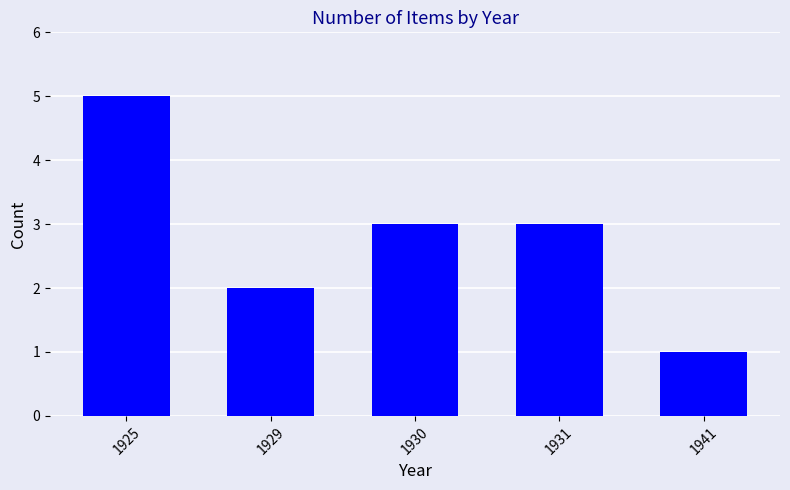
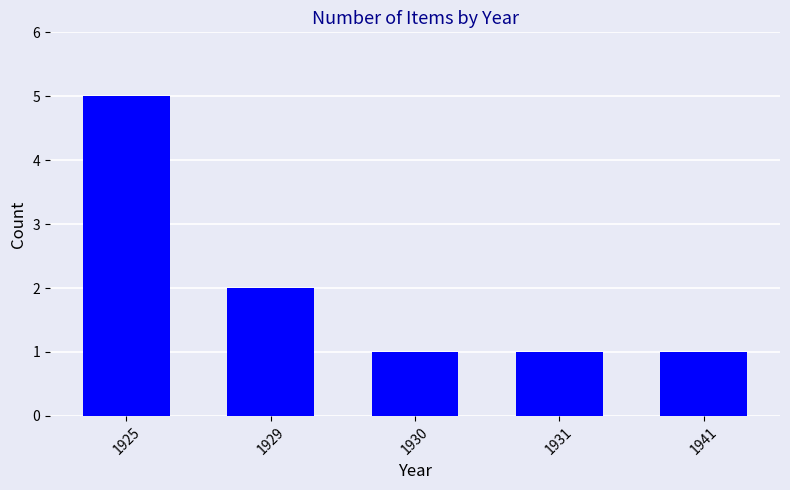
  {
    "1925": 5,
    "1929": 2,
-   "1930": 3,
-   "1931": 3,
+   "1930": 1,
+   "1931": 1,
    "1941": 1
  }
